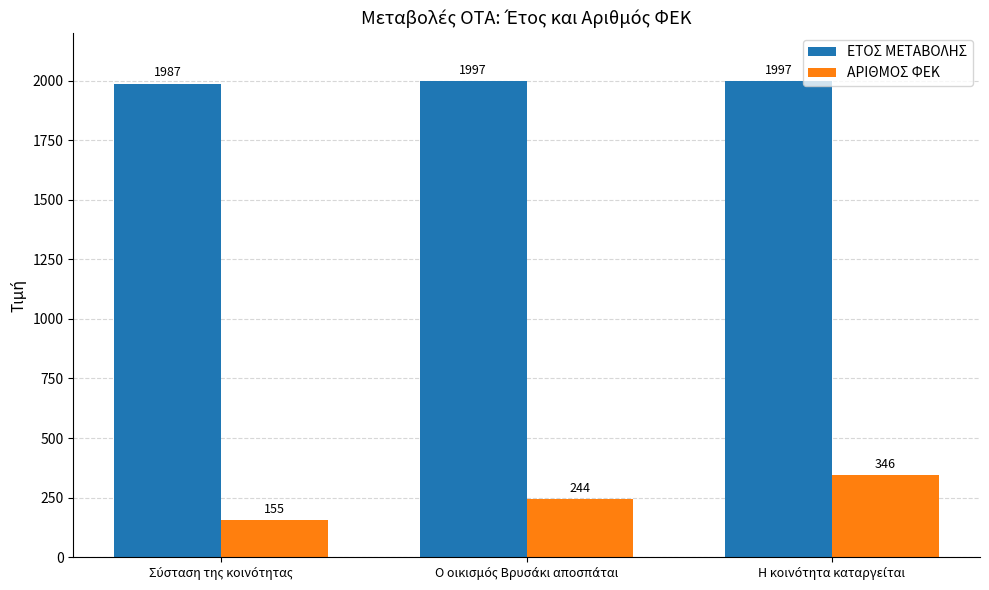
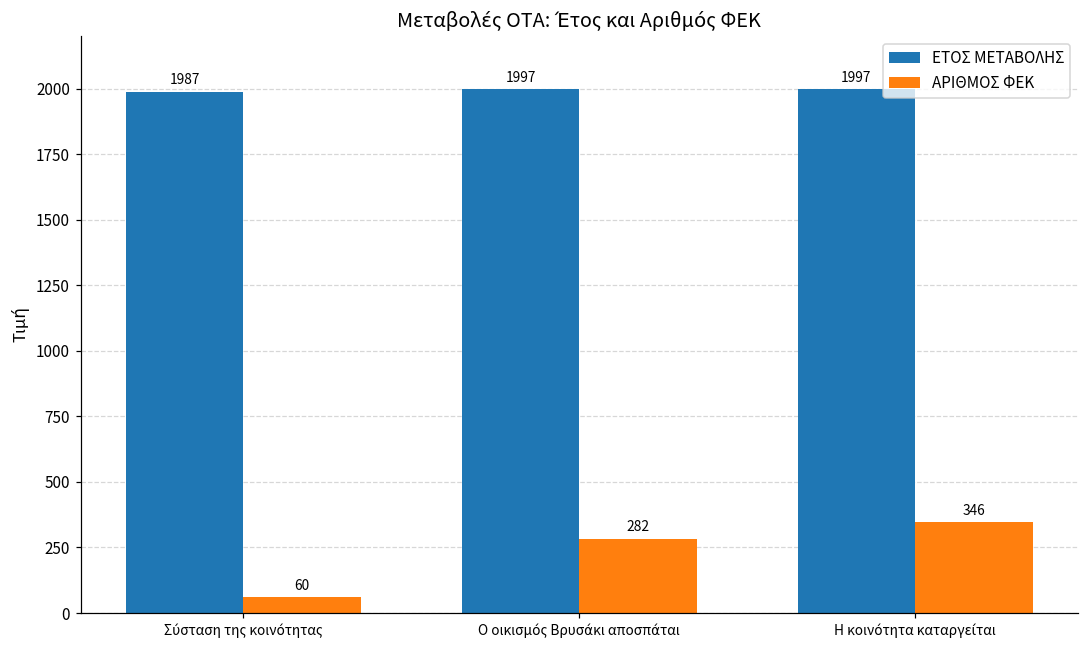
  {
    "ΕΤΟΣ ΜΕΤΑΒΟΛΗΣ": {
      "Σύσταση της κοινότητας": 1987,
      "Ο οικισμός Βρυσάκι αποσπάται": 1997,
      "Η κοινότητα καταργείται": 1997
    },
    "ΑΡΙΘΜΟΣ ΦΕΚ": {
-     "Σύσταση της κοινότητας": 155,
-     "Ο οικισμός Βρυσάκι αποσπάται": 244,
+     "Σύσταση της κοινότητας": 60,
+     "Ο οικισμός Βρυσάκι αποσπάται": 282,
      "Η κοινότητα καταργείται": 346
    }
  }
